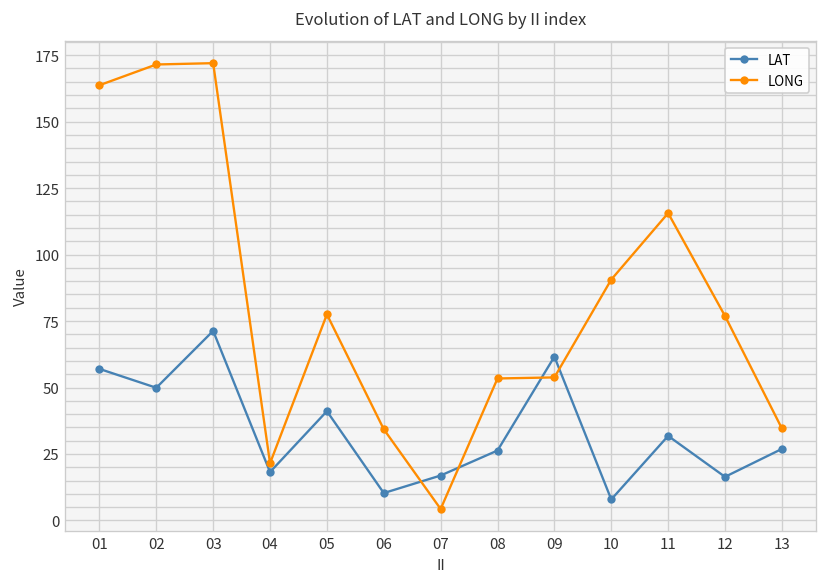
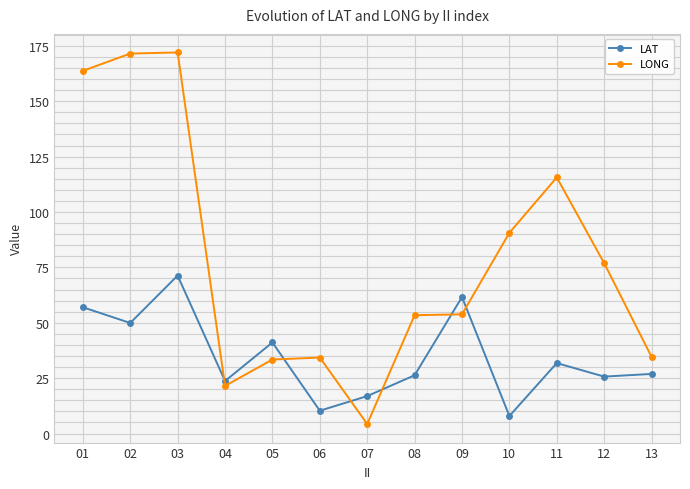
  {
    "LAT": {
      "01": 57,
      "02": 50,
      "03": 71,
-     "04": 18,
+     "04": 24,
      "05": 41,
      "06": 10,
      "07": 17,
      "08": 26,
      "09": 62,
      "10": 8,
      "11": 32,
-     "12": 16,
+     "12": 26,
      "13": 27
    },
    "LONG": {
      "01": 164,
      "02": 172,
      "03": 172,
      "04": 22,
-     "05": 78,
+     "05": 33,
      "06": 34,
      "07": 4,
      "08": 53,
      "09": 54,
      "10": 91,
      "11": 116,
      "12": 77,
      "13": 35
    }
  }
